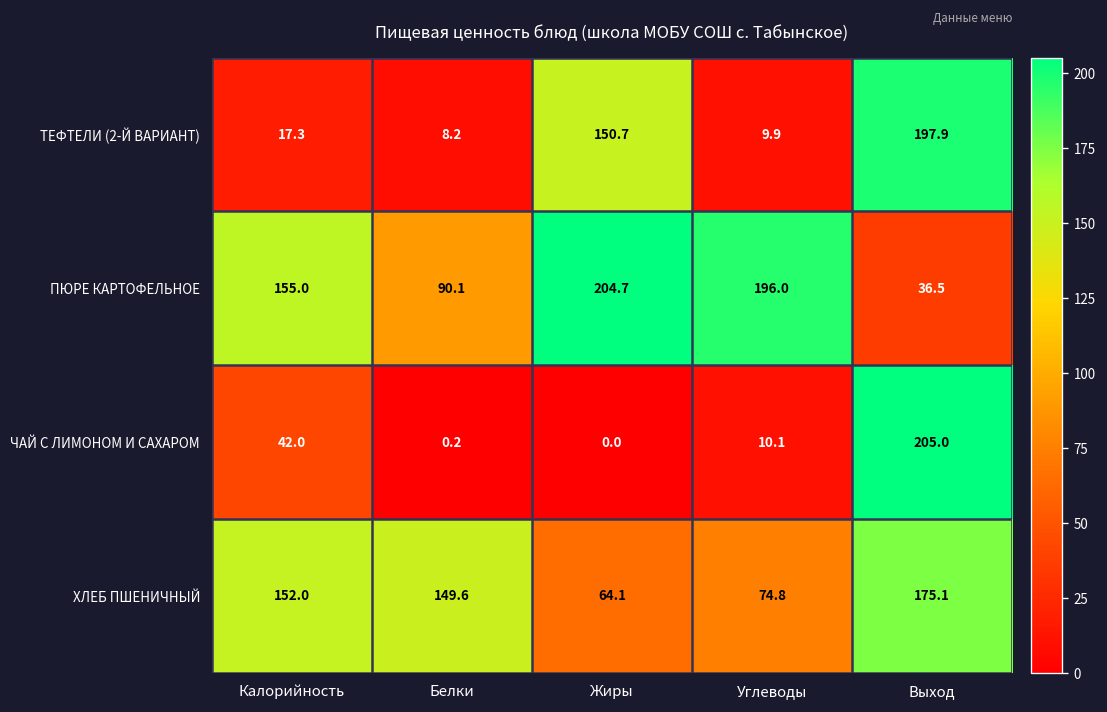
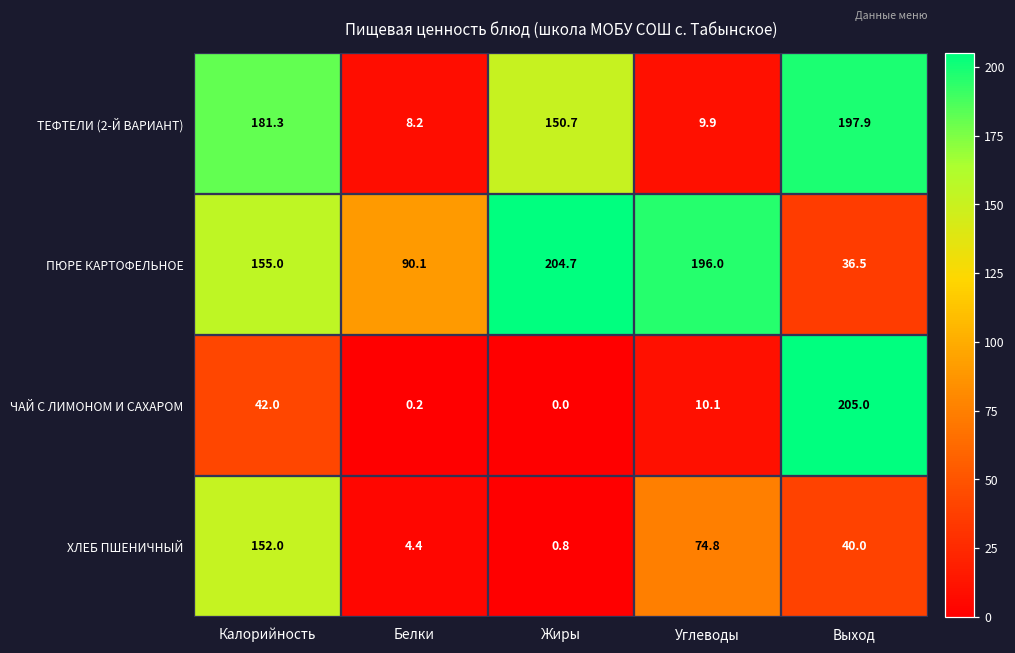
  {
    "ТЕФТЕЛИ (2-Й ВАРИАНТ)": {
-     "Калорийность": 17.3,
+     "Калорийность": 181.3,
      "Белки": 8.2,
      "Жиры": 150.7,
      "Углеводы": 9.9,
      "Выход": 197.9
    },
    "ПЮРЕ КАРТОФЕЛЬНОЕ": {
      "Калорийность": 155.0,
      "Белки": 90.1,
      "Жиры": 204.7,
      "Углеводы": 196.0,
      "Выход": 36.5
    },
    "ЧАЙ С ЛИМОНОМ И САХАРОМ": {
      "Калорийность": 42.0,
      "Белки": 0.2,
      "Жиры": 0.0,
      "Углеводы": 10.1,
      "Выход": 205.0
    },
    "ХЛЕБ ПШЕНИЧНЫЙ": {
      "Калорийность": 152.0,
-     "Белки": 149.6,
-     "Жиры": 64.1,
+     "Белки": 4.4,
+     "Жиры": 0.8,
      "Углеводы": 74.8,
-     "Выход": 175.1
+     "Выход": 40.0
    }
  }
